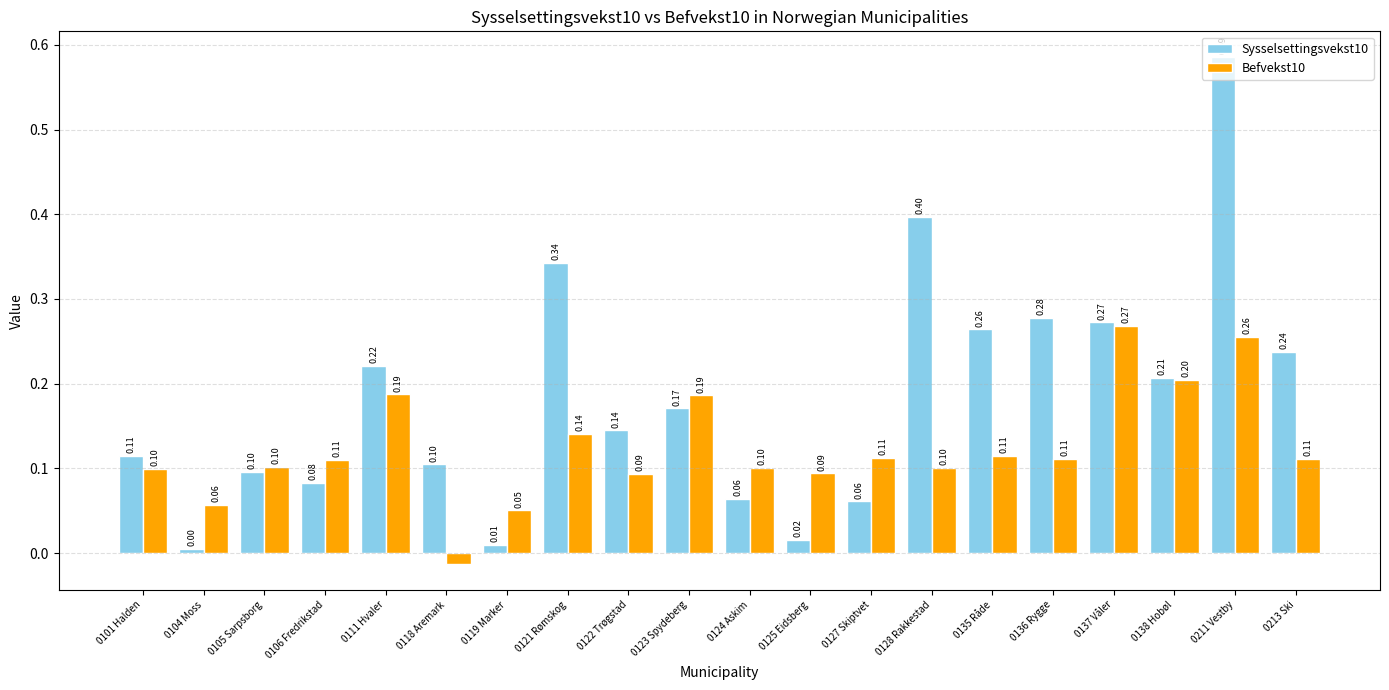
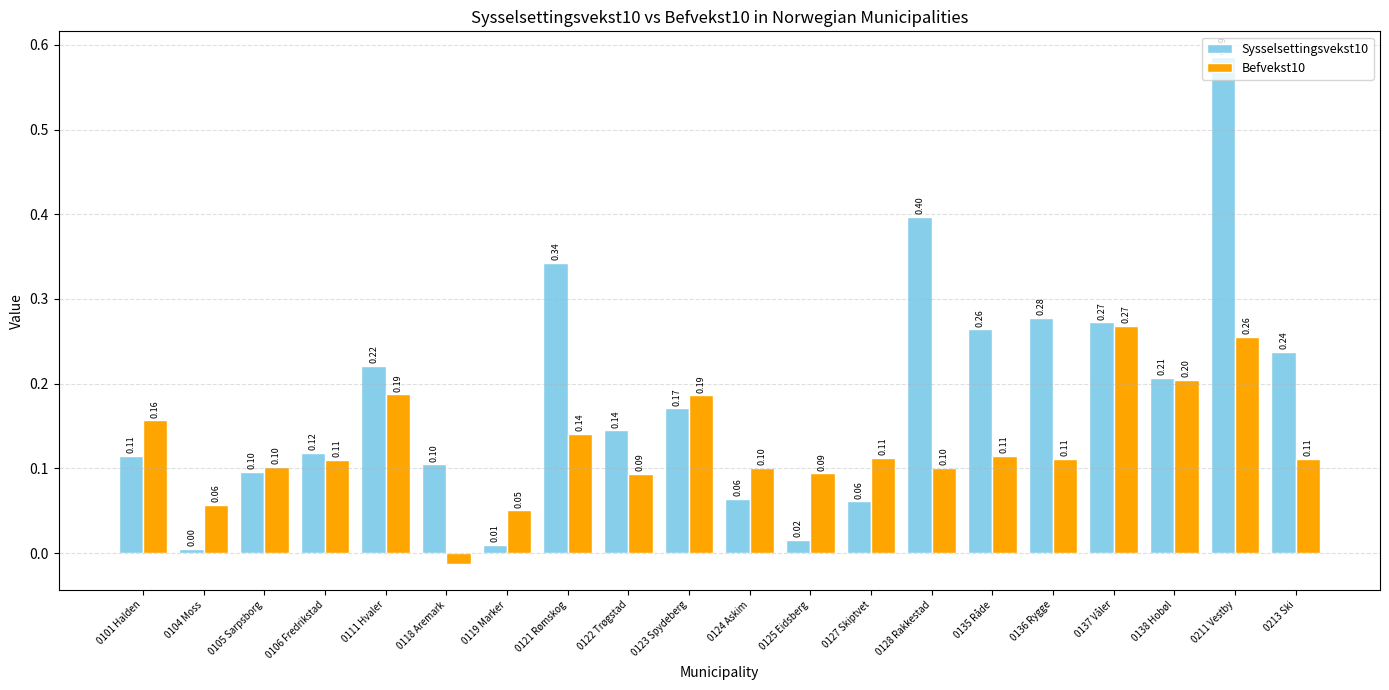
  {
    "Sysselsettingsvekst10": {
      "0101 Halden": 0.11,
      "0104 Moss": 0.00,
      "0105 Sarpsborg": 0.10,
-     "0106 Fredrikstad": 0.08,
+     "0106 Fredrikstad": 0.12,
      "0111 Hvaler": 0.22,
      "0118 Aremark": 0.10,
      "0119 Marker": 0.01,
      "0121 Rømskog": 0.34,
      "0122 Trøgstad": 0.14,
      "0123 Spydeberg": 0.17,
      "0124 Askim": 0.06,
      "0125 Eidsberg": 0.02,
      "0127 Skiptvet": 0.06,
      "0128 Rakkestad": 0.40,
      "0135 Råde": 0.26,
      "0136 Rygge": 0.28,
      "0137 Våler": 0.27,
      "0138 Hobøl": 0.21,
      "0213 Ski": 0.24
    },
    "Befvekst10": {
-     "0101 Halden": 0.10,
+     "0101 Halden": 0.16,
      "0104 Moss": 0.06,
      "0105 Sarpsborg": 0.10,
      "0106 Fredrikstad": 0.11,
      "0111 Hvaler": 0.19,
      "0119 Marker": 0.05,
      "0121 Rømskog": 0.14,
      "0122 Trøgstad": 0.09,
      "0123 Spydeberg": 0.19,
      "0124 Askim": 0.10,
      "0125 Eidsberg": 0.09,
      "0127 Skiptvet": 0.11,
      "0128 Rakkestad": 0.10,
      "0135 Råde": 0.11,
      "0136 Rygge": 0.11,
      "0137 Våler": 0.27,
      "0138 Hobøl": 0.20,
      "0211 Vestby": 0.26,
      "0213 Ski": 0.11
    }
  }
